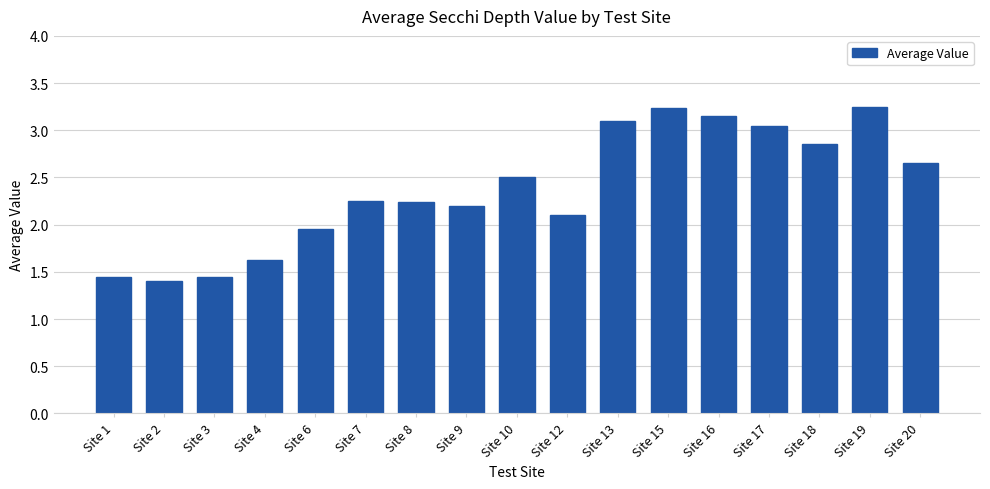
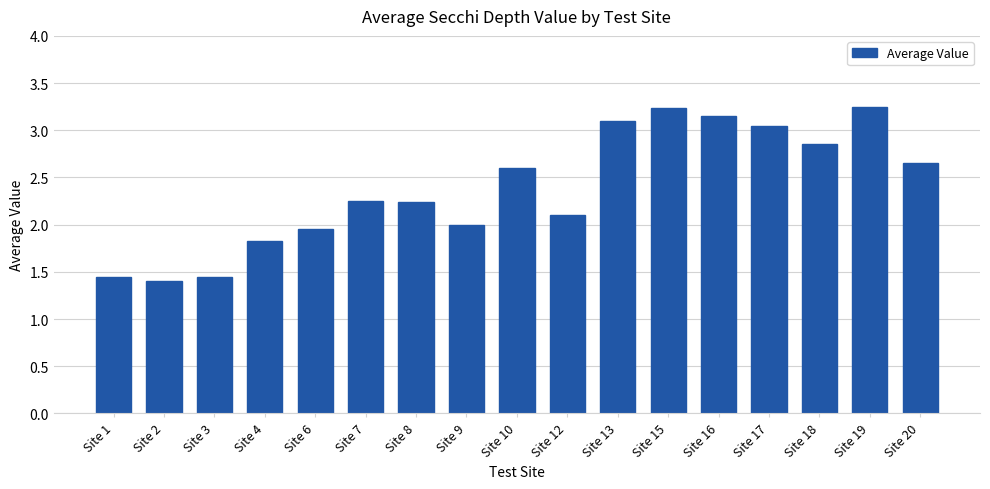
  {
    "Site 1": 1.5,
    "Site 2": 1.4,
    "Site 3": 1.5,
-   "Site 4": 1.6,
+   "Site 4": 1.8,
    "Site 6": 2.0,
    "Site 7": 2.3,
    "Site 8": 2.2,
-   "Site 9": 2.2,
-   "Site 10": 2.5,
+   "Site 9": 2.0,
+   "Site 10": 2.6,
    "Site 12": 2.1,
    "Site 13": 3.1,
    "Site 15": 3.2,
    "Site 16": 3.2,
    "Site 17": 3.1,
    "Site 18": 2.9,
    "Site 19": 3.3,
    "Site 20": 2.7
  }
